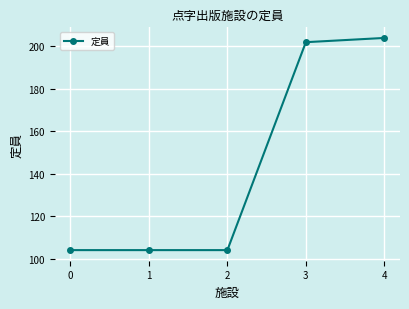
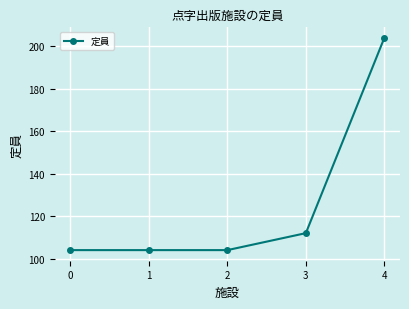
  {
    "0": 104,
    "1": 104,
    "2": 104,
-   "3": 202,
+   "3": 112,
    "4": 204
  }
